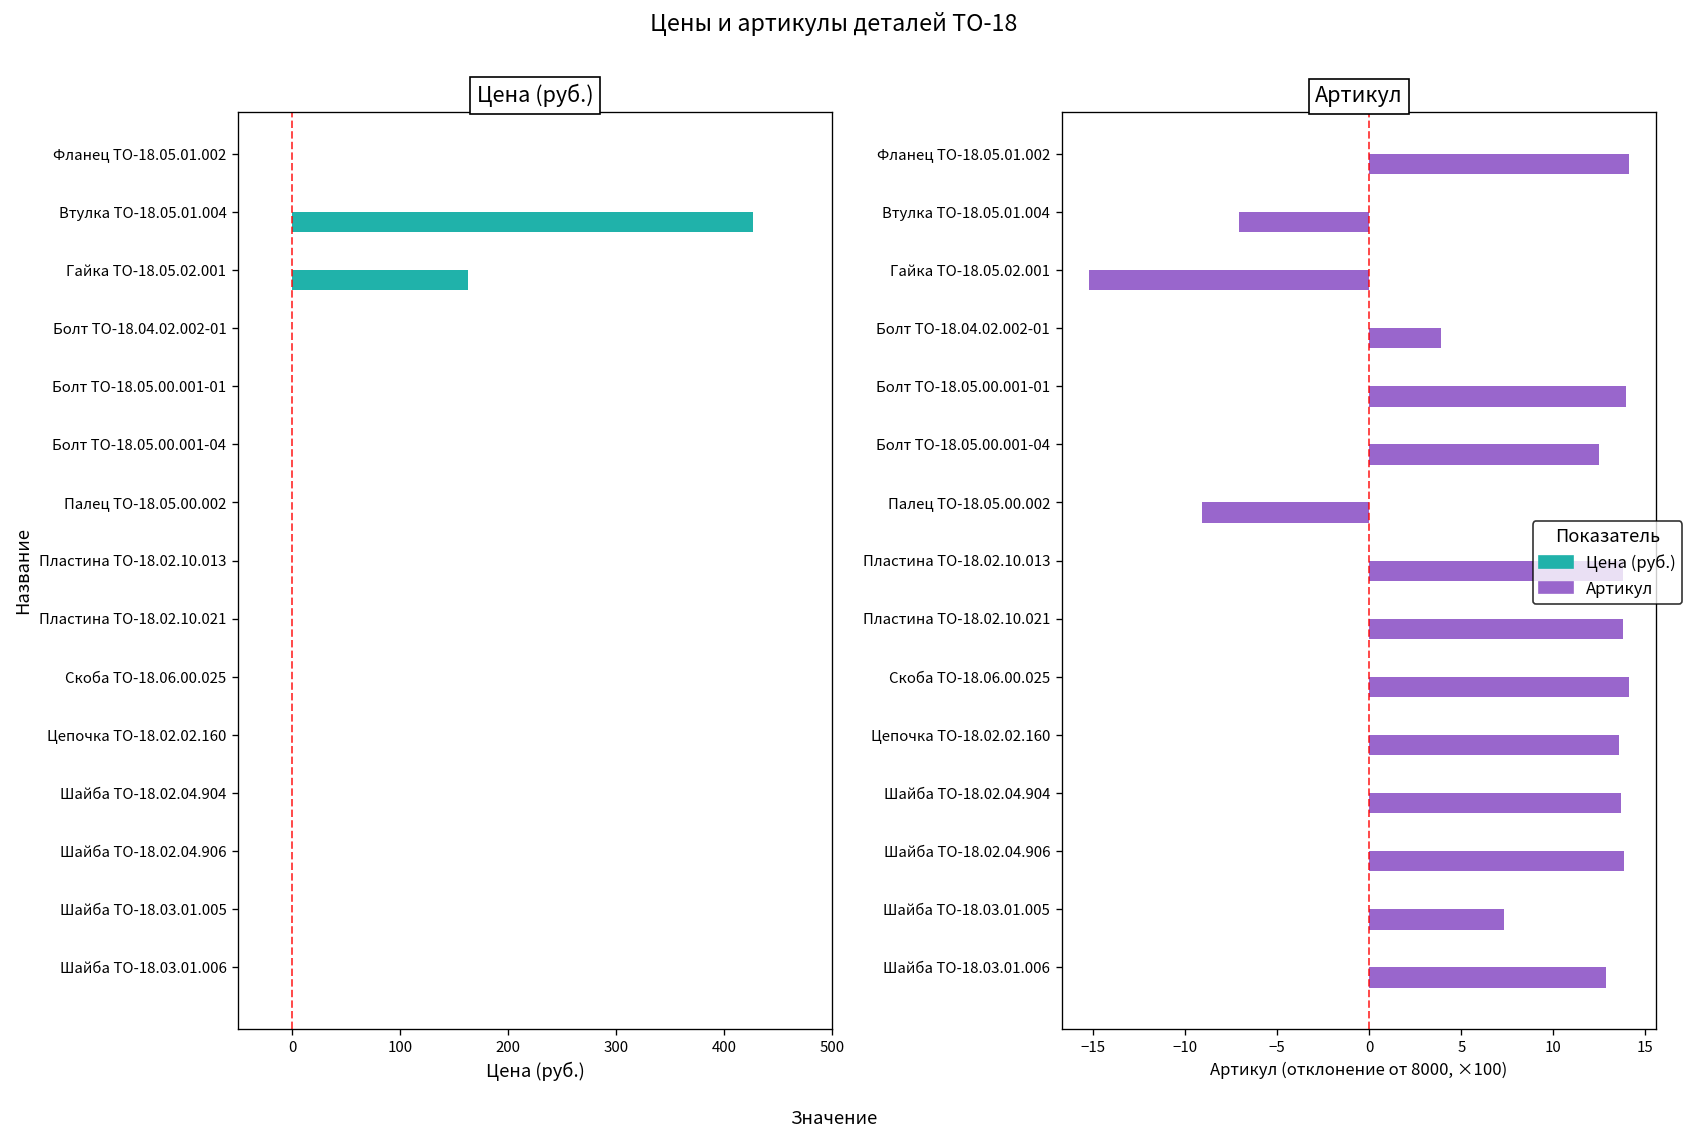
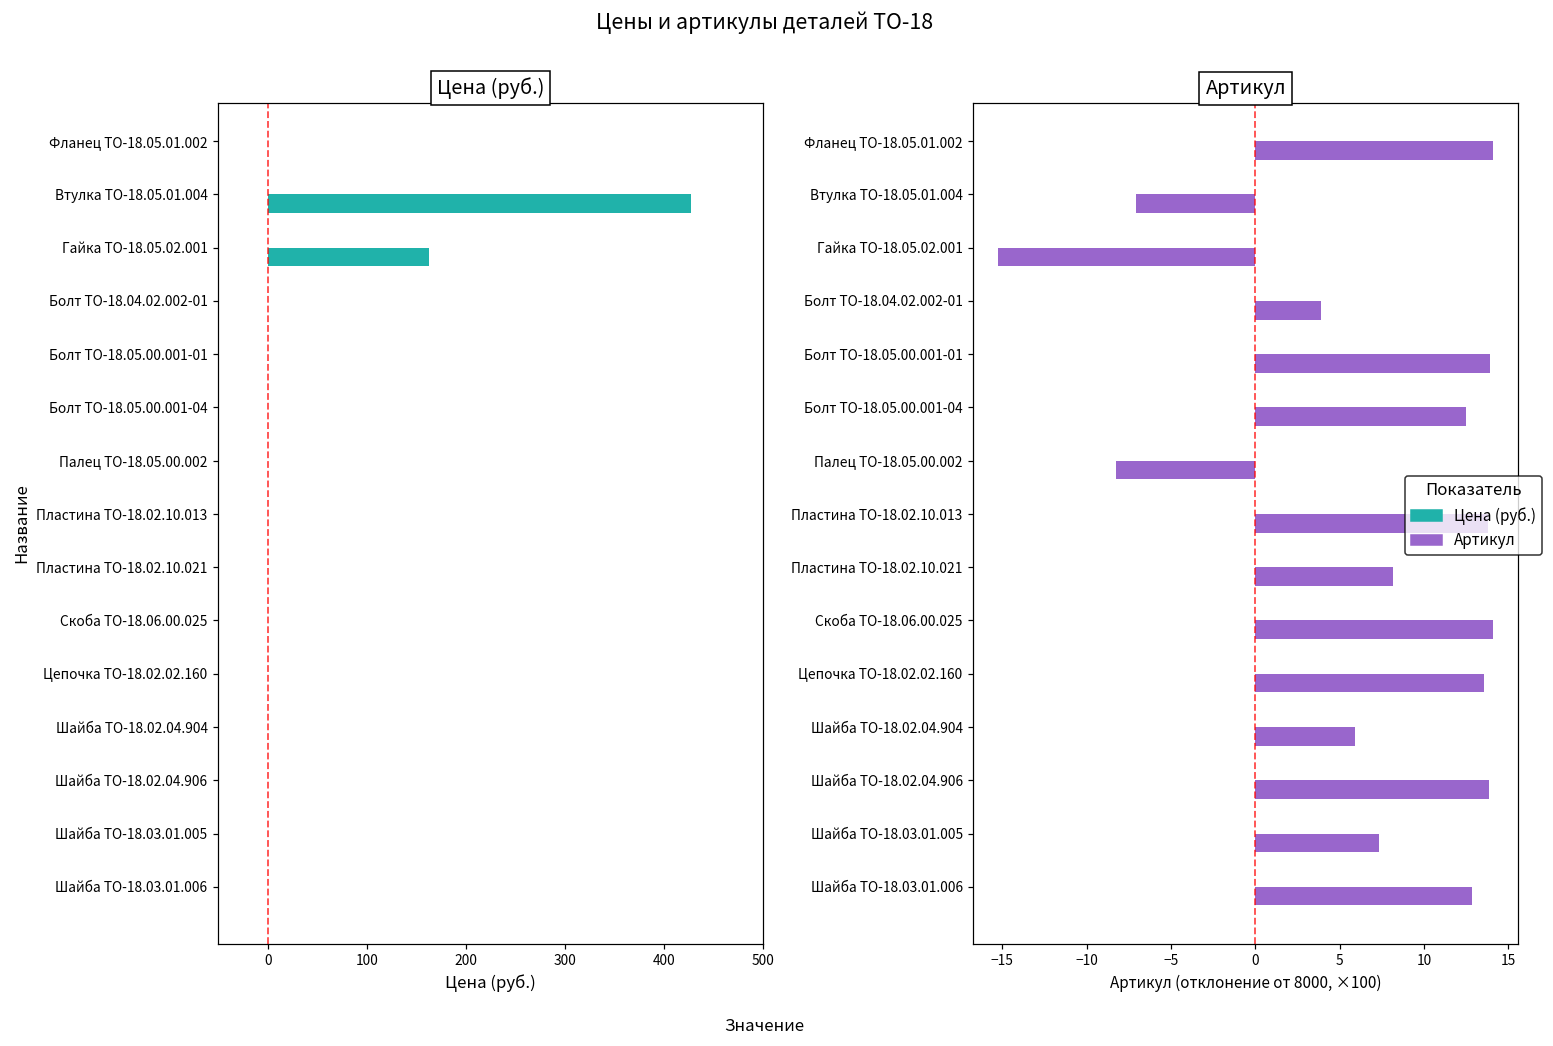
  {
    "Цена (руб.)": {
      "Фланец ТО-18.05.01.002": 0,
      "Втулка ТО-18.05.01.004": 430,
      "Гайка ТО-18.05.02.001": 160,
      "Болт ТО-18.04.02.002-01": 0,
      "Болт ТО-18.05.00.001-01": 0,
      "Болт ТО-18.05.00.001-04": 0,
      "Палец ТО-18.05.00.002": 0,
      "Пластина ТО-18.02.10.013": 0,
      "Пластина ТО-18.02.10.021": 0,
      "Скоба ТО-18.06.00.025": 0,
      "Цепочка ТО-18.02.02.160": 0,
      "Шайба ТО-18.02.04.904": 0,
      "Шайба ТО-18.02.04.906": 0,
      "Шайба ТО-18.03.01.005": 0,
      "Шайба ТО-18.03.01.006": 0
    },
    "Артикул": {
      "Фланец ТО-18.05.01.002": 14.1,
      "Втулка ТО-18.05.01.004": -7.1,
      "Гайка ТО-18.05.02.001": -15.2,
      "Болт ТО-18.04.02.002-01": 3.9,
      "Болт ТО-18.05.00.001-01": 13.9,
      "Болт ТО-18.05.00.001-04": 12.5,
-     "Палец ТО-18.05.00.002": -9.1,
-     "Пластина ТО-18.02.10.021": 13.8,
+     "Палец ТО-18.05.00.002": -8.3,
+     "Пластина ТО-18.02.10.021": 8.1,
      "Скоба ТО-18.06.00.025": 14.1,
      "Цепочка ТО-18.02.02.160": 13.6,
-     "Шайба ТО-18.02.04.904": 13.7,
+     "Шайба ТО-18.02.04.904": 5.9,
      "Шайба ТО-18.02.04.906": 13.9,
      "Шайба ТО-18.03.01.005": 7.3,
      "Шайба ТО-18.03.01.006": 12.9
    }
  }
